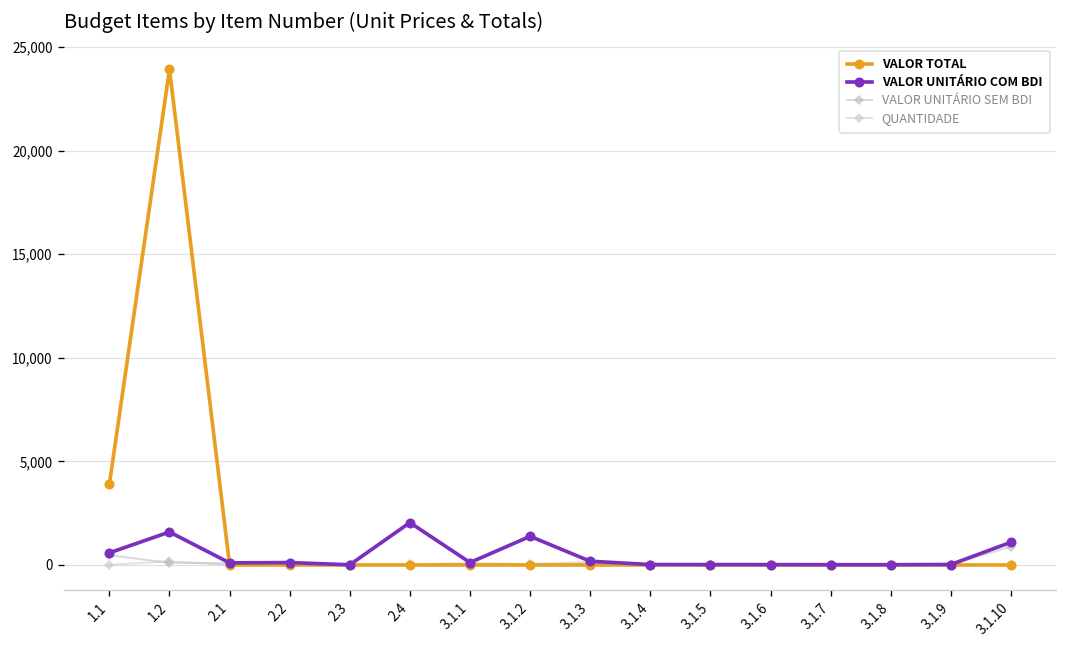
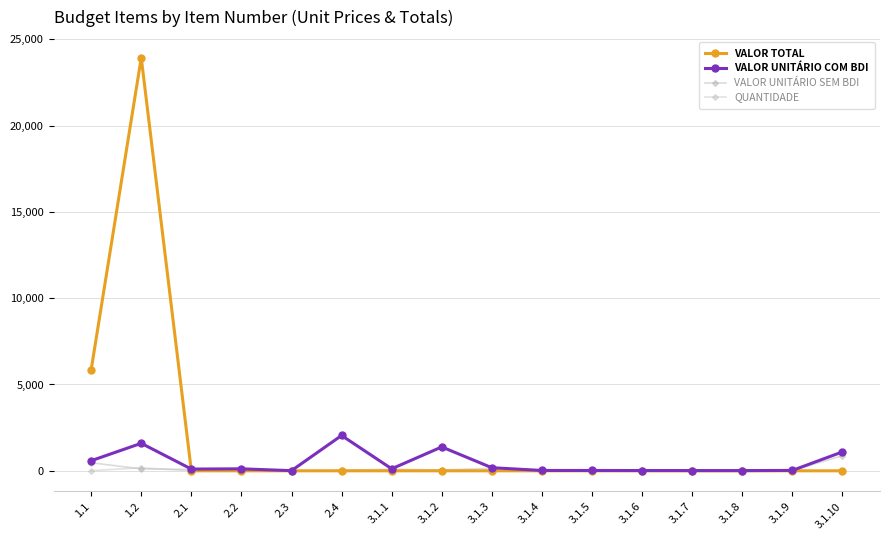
  {
    "VALOR TOTAL": {
-     "1.1": "3,900",
+     "1.1": "5,900",
      "1.2": "23,900"
    },
    "VALOR UNITÁRIO COM BDI": {
      "1.2": "1,600",
      "2.4": "2,000",
      "3.1.2": "1,400",
      "3.1.10": "1,100"
    }
  }
